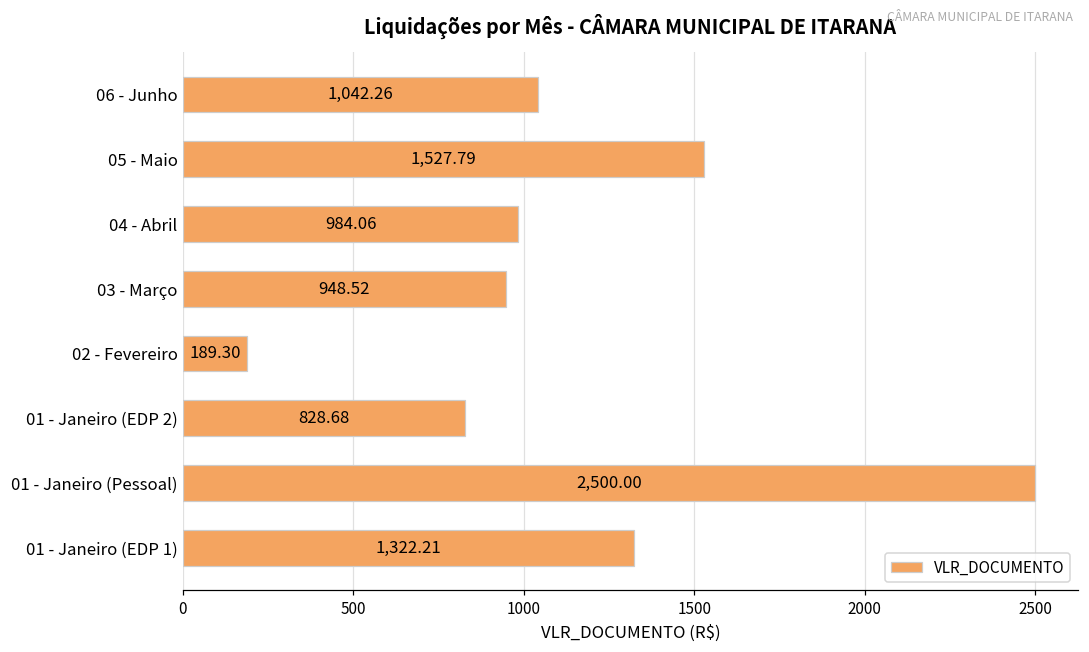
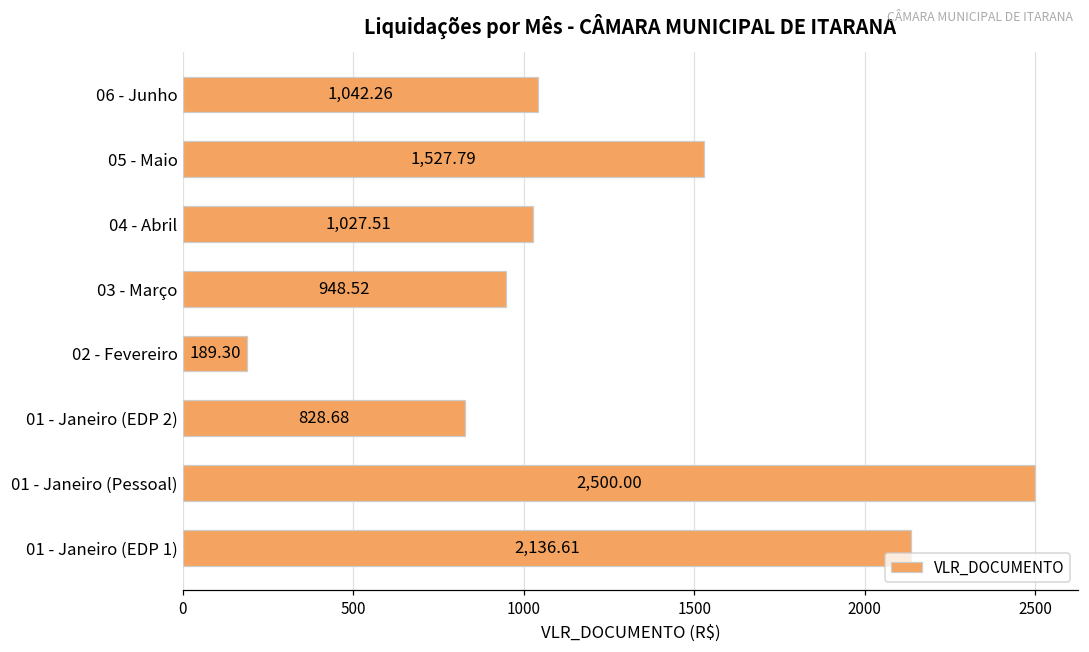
  {
    "06 - Junho": "1,042.26",
    "05 - Maio": "1,527.79",
-   "04 - Abril": "984.06",
+   "04 - Abril": "1,027.51",
    "03 - Março": "948.52",
    "02 - Fevereiro": "189.30",
    "01 - Janeiro (EDP 2)": "828.68",
    "01 - Janeiro (Pessoal)": "2,500.00",
-   "01 - Janeiro (EDP 1)": "1,322.21"
+   "01 - Janeiro (EDP 1)": "2,136.61"
  }
